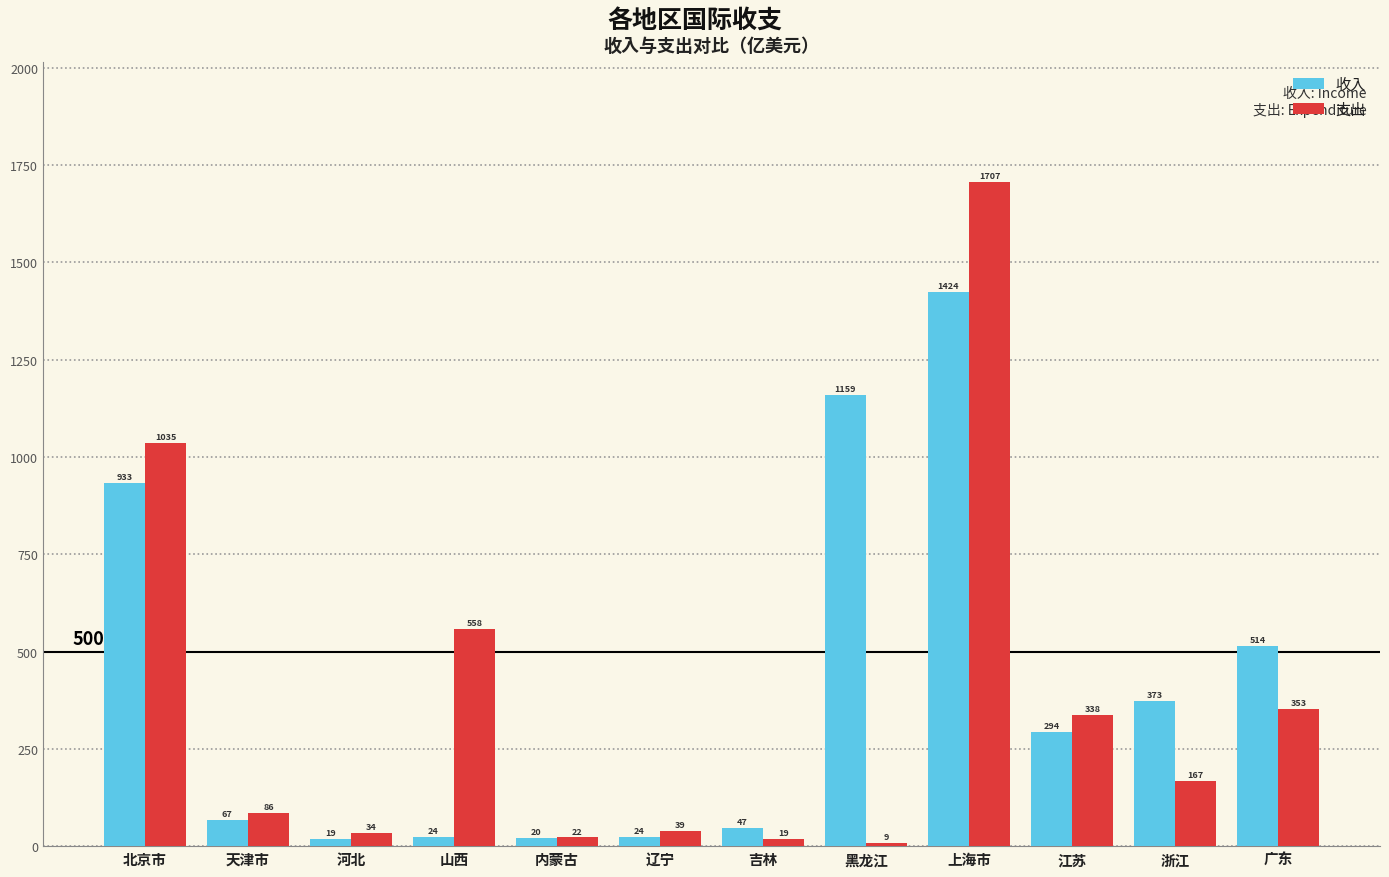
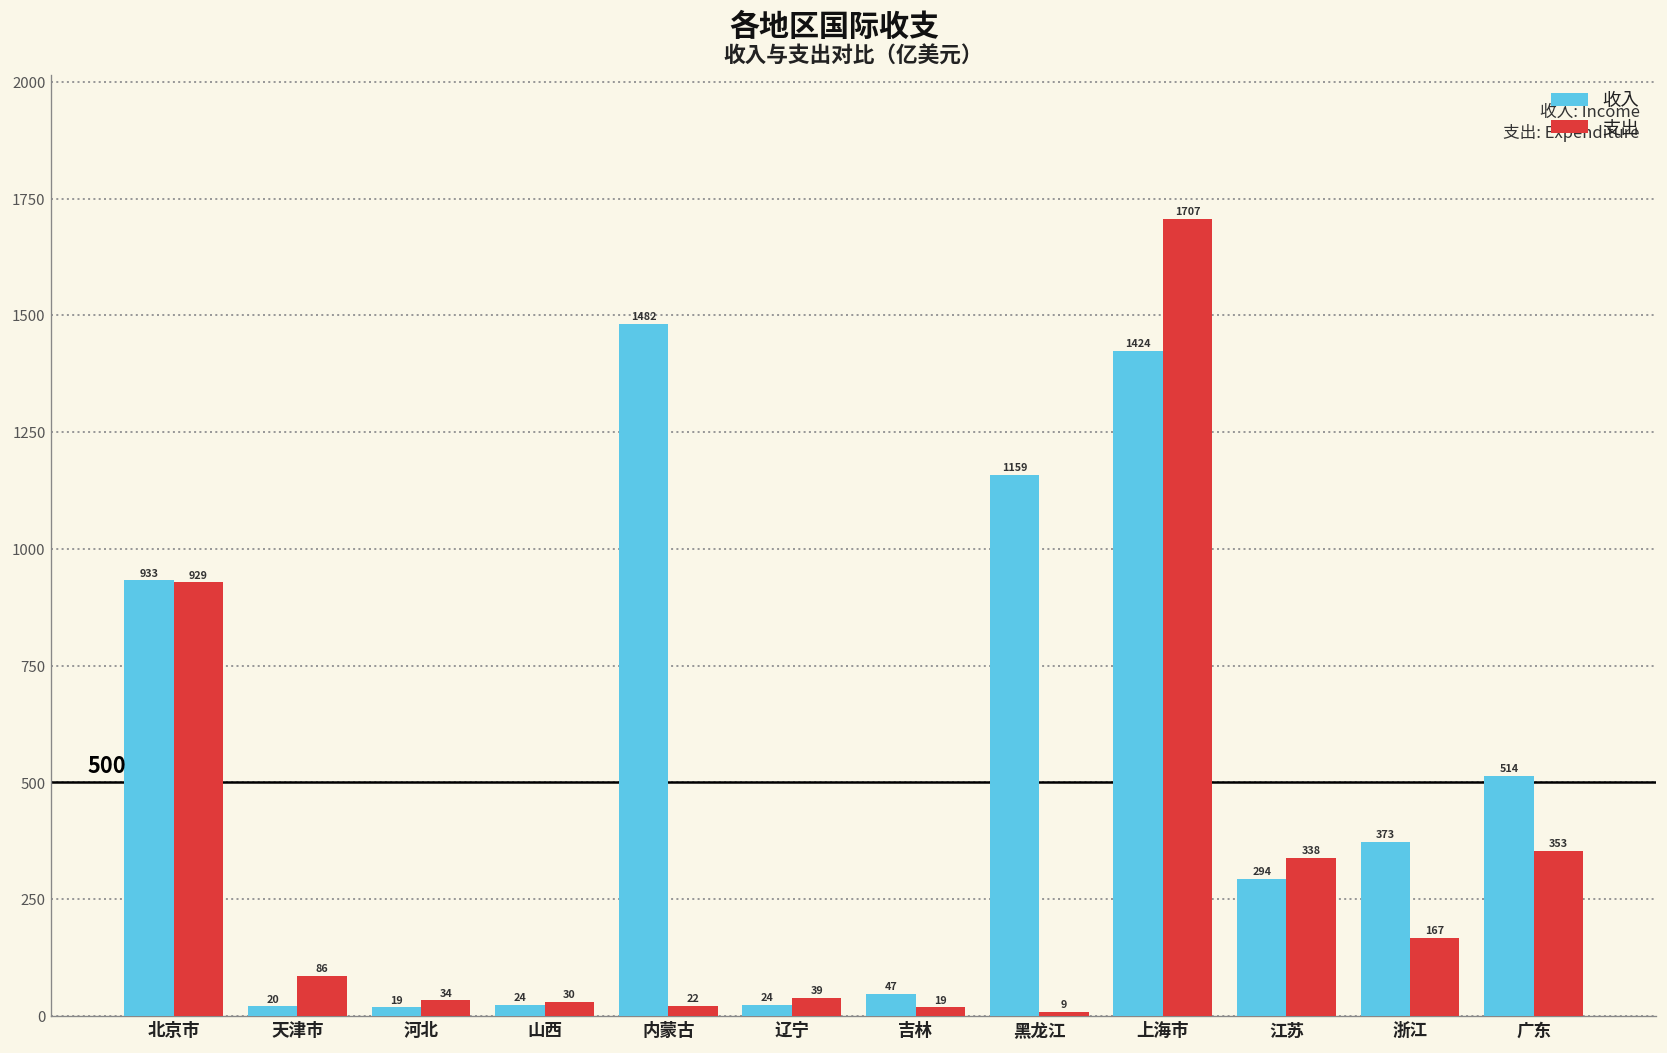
  {
    "收入": {
      "北京市": 933,
-     "天津市": 67,
+     "天津市": 20,
      "河北": 19,
      "山西": 24,
-     "内蒙古": 20,
+     "内蒙古": 1482,
      "辽宁": 24,
      "吉林": 47,
      "黑龙江": 1159,
      "上海市": 1424,
      "江苏": 294,
      "浙江": 373,
      "广东": 514
    },
    "支出": {
-     "北京市": 1035,
+     "北京市": 929,
      "天津市": 86,
      "河北": 34,
-     "山西": 558,
+     "山西": 30,
      "内蒙古": 22,
      "辽宁": 39,
      "吉林": 19,
      "黑龙江": 9,
      "上海市": 1707,
      "江苏": 338,
      "浙江": 167,
      "广东": 353
    }
  }
